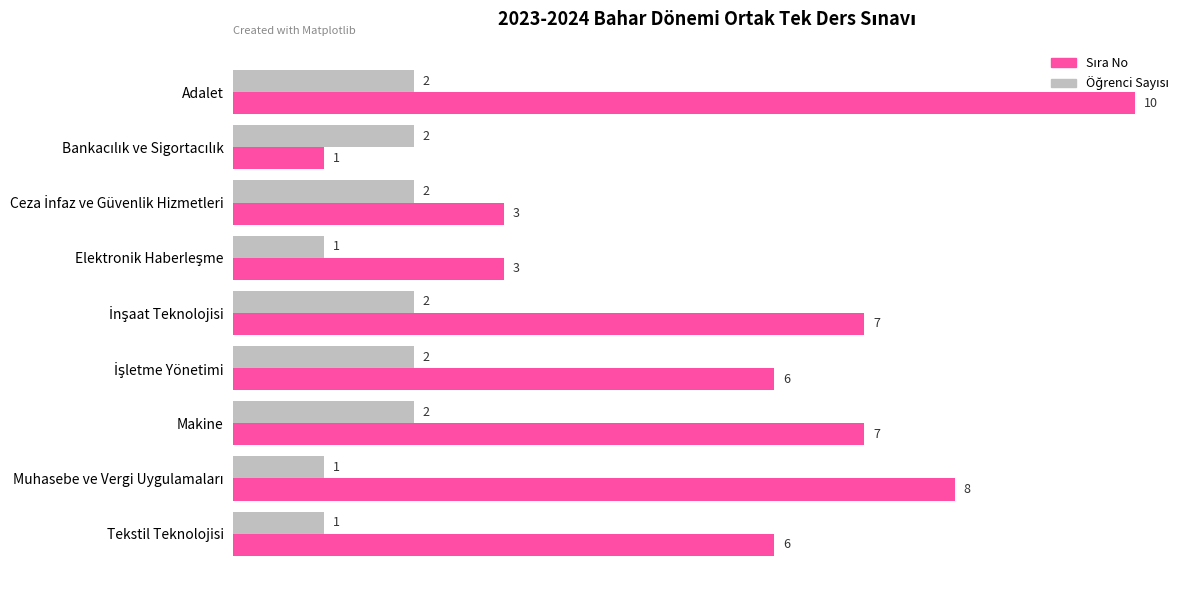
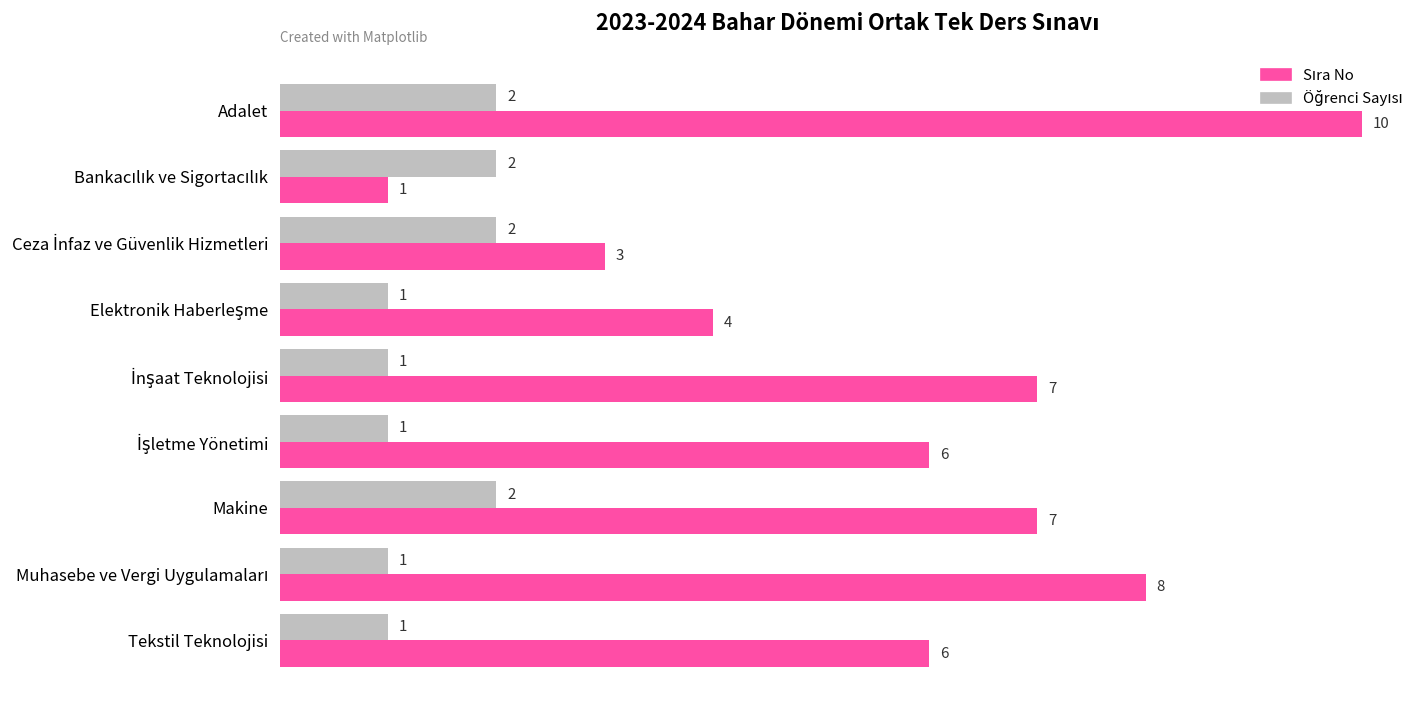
  {
    "Sıra No": {
      "Adalet": 10,
      "Bankacılık ve Sigortacılık": 1,
      "Ceza İnfaz ve Güvenlik Hizmetleri": 3,
-     "Elektronik Haberleşme": 3,
+     "Elektronik Haberleşme": 4,
      "İnşaat Teknolojisi": 7,
      "İşletme Yönetimi": 6,
      "Makine": 7,
      "Muhasebe ve Vergi Uygulamaları": 8,
      "Tekstil Teknolojisi": 6
    },
    "Öğrenci Sayısı": {
      "Adalet": 2,
      "Bankacılık ve Sigortacılık": 2,
      "Ceza İnfaz ve Güvenlik Hizmetleri": 2,
      "Elektronik Haberleşme": 1,
-     "İnşaat Teknolojisi": 2,
-     "İşletme Yönetimi": 2,
+     "İnşaat Teknolojisi": 1,
+     "İşletme Yönetimi": 1,
      "Makine": 2,
      "Muhasebe ve Vergi Uygulamaları": 1,
      "Tekstil Teknolojisi": 1
    }
  }
